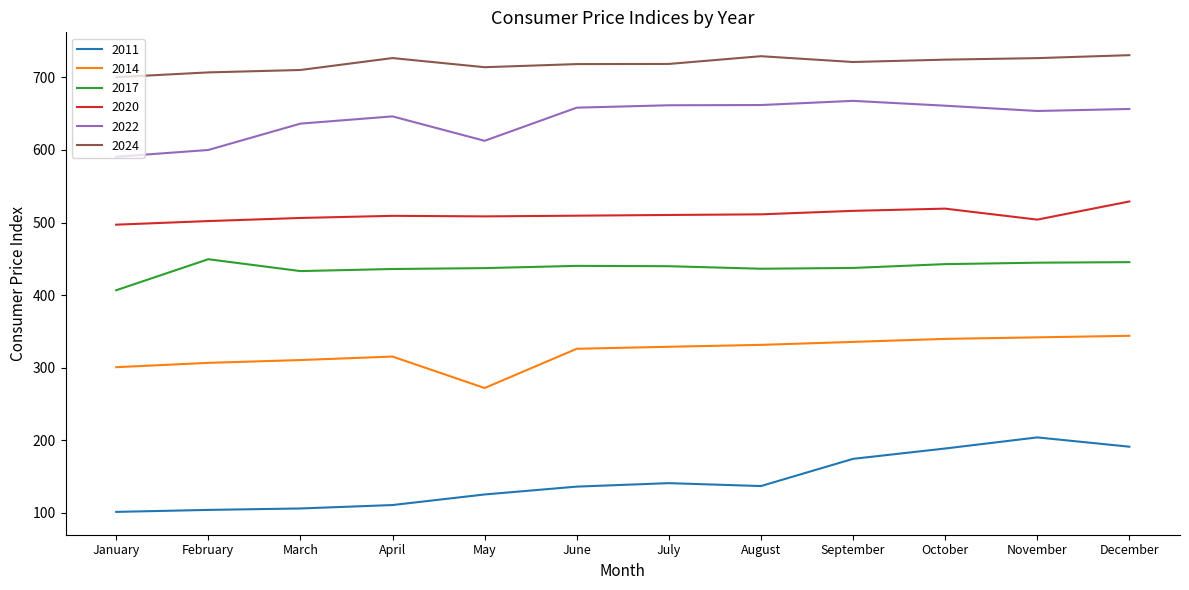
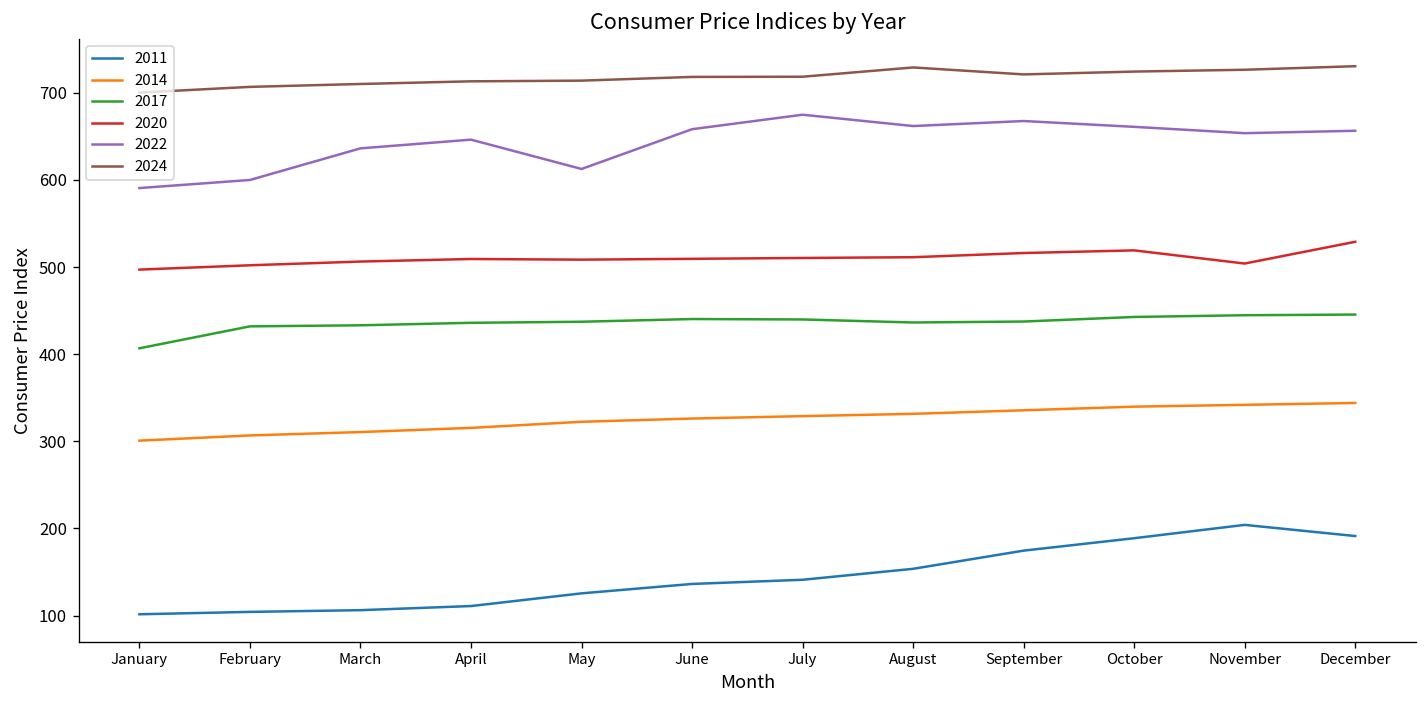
  {
    "2011": {
      "January": 100,
      "February": 100,
      "March": 110,
      "April": 110,
      "May": 130,
      "June": 140,
      "July": 140,
-     "August": 140,
+     "August": 150,
      "September": 170,
      "October": 190,
      "November": 200,
      "December": 190
    },
    "2014": {
      "January": 300,
      "February": 310,
      "March": 310,
      "April": 320,
-     "May": 270,
+     "May": 320,
      "June": 330,
      "July": 330,
      "August": 330,
      "September": 340,
      "October": 340,
      "November": 340,
      "December": 340
    },
    "2017": {
      "January": 410,
-     "February": 450,
+     "February": 430,
      "March": 430,
      "April": 440,
      "May": 440,
      "June": 440,
      "July": 440,
      "August": 440,
      "September": 440,
      "October": 440,
      "November": 440,
      "December": 450
    },
    "2020": {
      "January": 500,
      "February": 500,
      "March": 510,
      "April": 510,
      "May": 510,
      "June": 510,
      "July": 510,
      "August": 510,
      "September": 520,
      "October": 520,
      "November": 500,
      "December": 530
    },
    "2022": {
      "February": 600,
      "March": 640,
      "April": 650,
      "May": 610,
      "June": 660,
-     "July": 660,
+     "July": 670,
      "August": 660,
      "September": 670,
      "October": 660,
      "November": 650,
      "December": 660
    },
    "2024": {
      "February": 710,
      "March": 710,
-     "April": 730,
+     "April": 710,
      "May": 710,
      "June": 720,
      "July": 720,
      "August": 730,
      "September": 720,
      "October": 720,
      "November": 730,
      "December": 730
    }
  }
